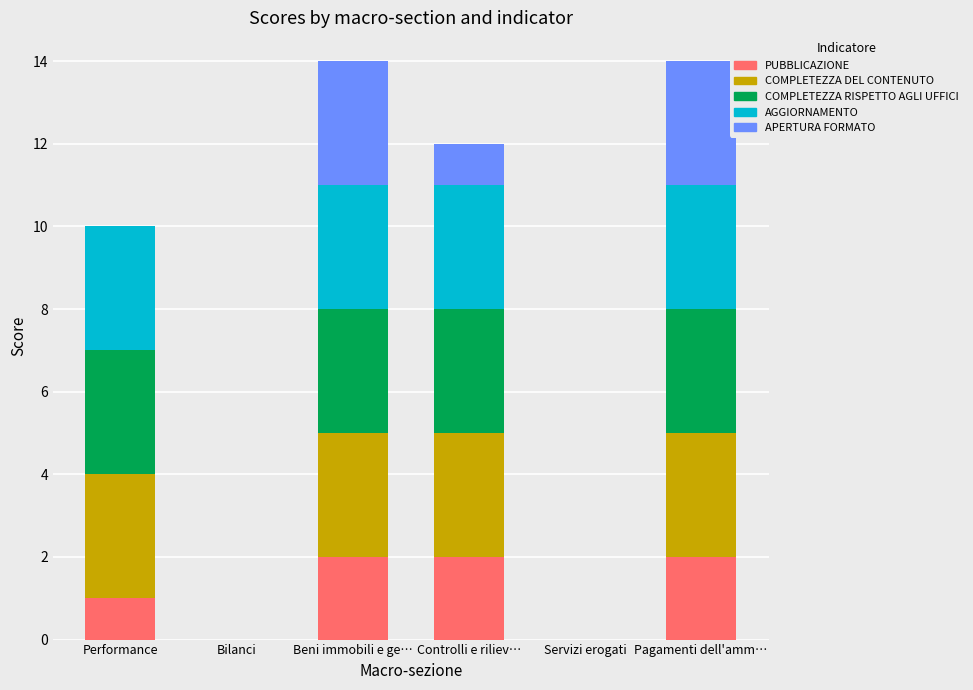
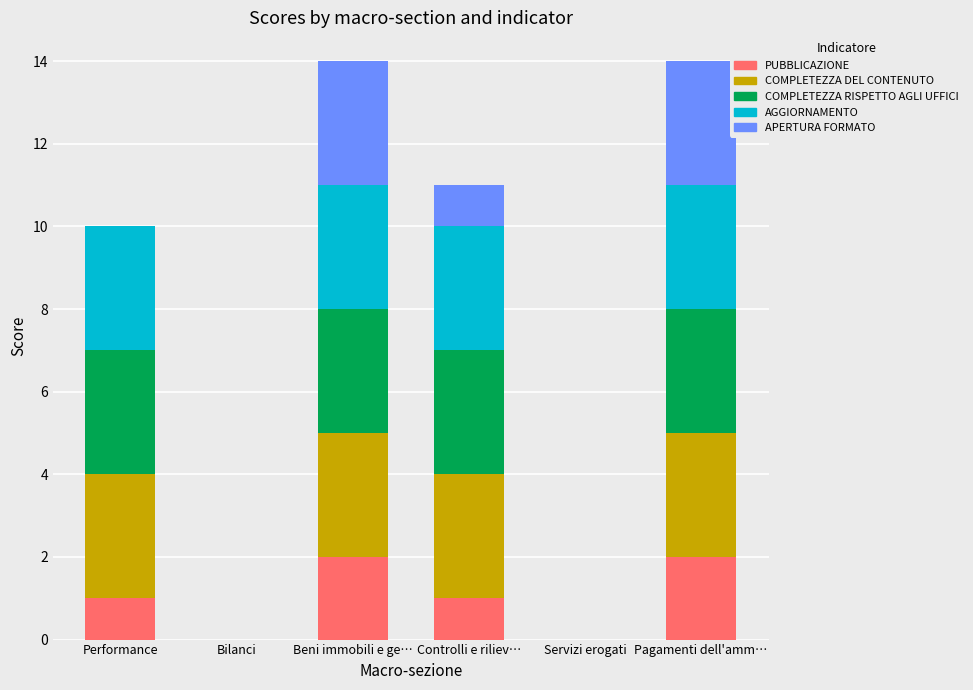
  {
    "PUBBLICAZIONE": {
      "Performance": 1,
      "Bilanci": 0,
      "Beni immobili e ge…": 2,
-     "Controlli e riliev…": 2,
+     "Controlli e riliev…": 1,
      "Servizi erogati": 0,
      "Pagamenti dell'amm…": 2
    },
    "COMPLETEZZA DEL CONTENUTO": {
      "Performance": 3,
      "Bilanci": 0,
      "Beni immobili e ge…": 3,
      "Controlli e riliev…": 3,
      "Servizi erogati": 0,
      "Pagamenti dell'amm…": 3
    },
    "COMPLETEZZA RISPETTO AGLI UFFICI": {
      "Performance": 3,
      "Bilanci": 0,
      "Beni immobili e ge…": 3,
      "Controlli e riliev…": 3,
      "Servizi erogati": 0,
      "Pagamenti dell'amm…": 3
    },
    "AGGIORNAMENTO": {
      "Performance": 3,
      "Bilanci": 0,
      "Beni immobili e ge…": 3,
      "Controlli e riliev…": 3,
      "Servizi erogati": 0,
      "Pagamenti dell'amm…": 3
    },
    "APERTURA FORMATO": {
      "Performance": 0,
      "Bilanci": 0,
      "Beni immobili e ge…": 3,
      "Controlli e riliev…": 1,
      "Servizi erogati": 0,
      "Pagamenti dell'amm…": 3
    }
  }
